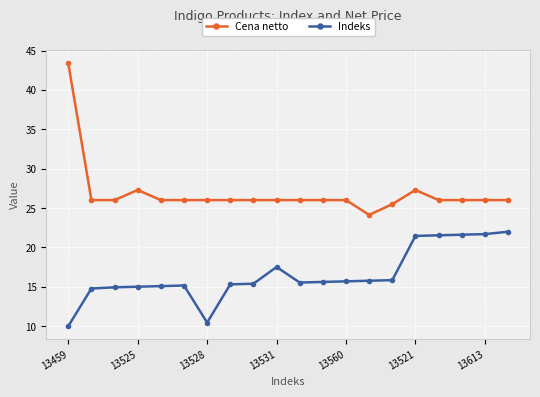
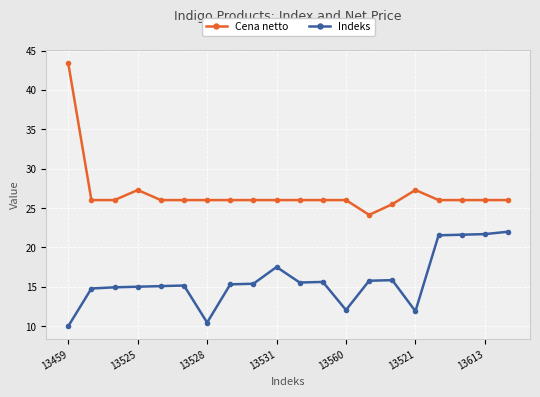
  {
    "Cena netto": {
      "13459": 43,
      "13525": 27,
      "13528": 26,
      "13531": 26,
      "13560": 26,
      "13521": 27,
      "13613": 26
    },
    "Indeks": {
      "13459": 10,
      "13525": 15,
      "13528": 10,
      "13531": 18,
-     "13560": 16,
-     "13521": 21,
+     "13560": 12,
+     "13521": 12,
      "13613": 22
    }
  }
